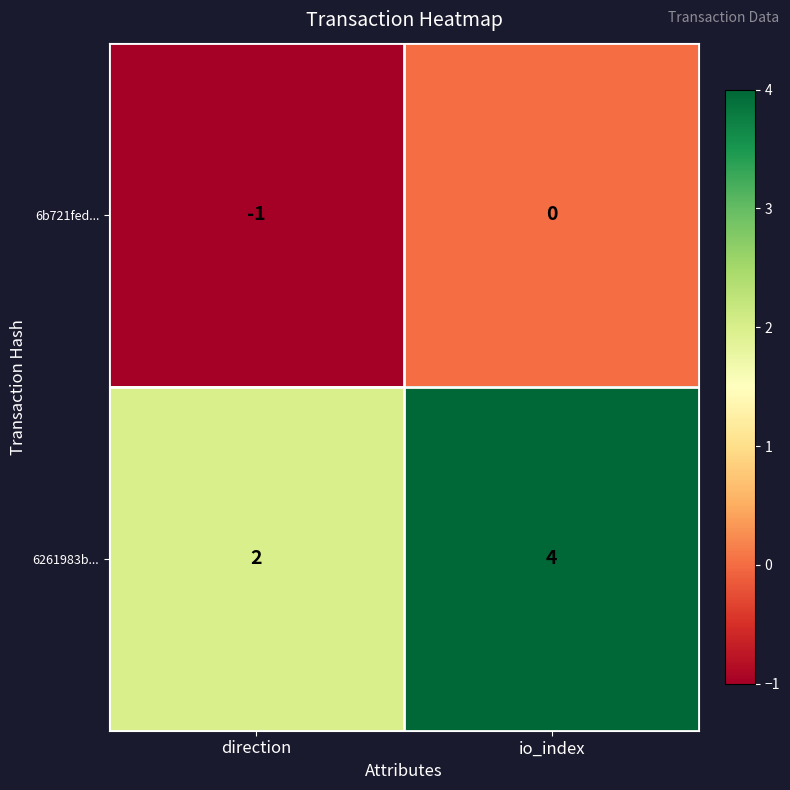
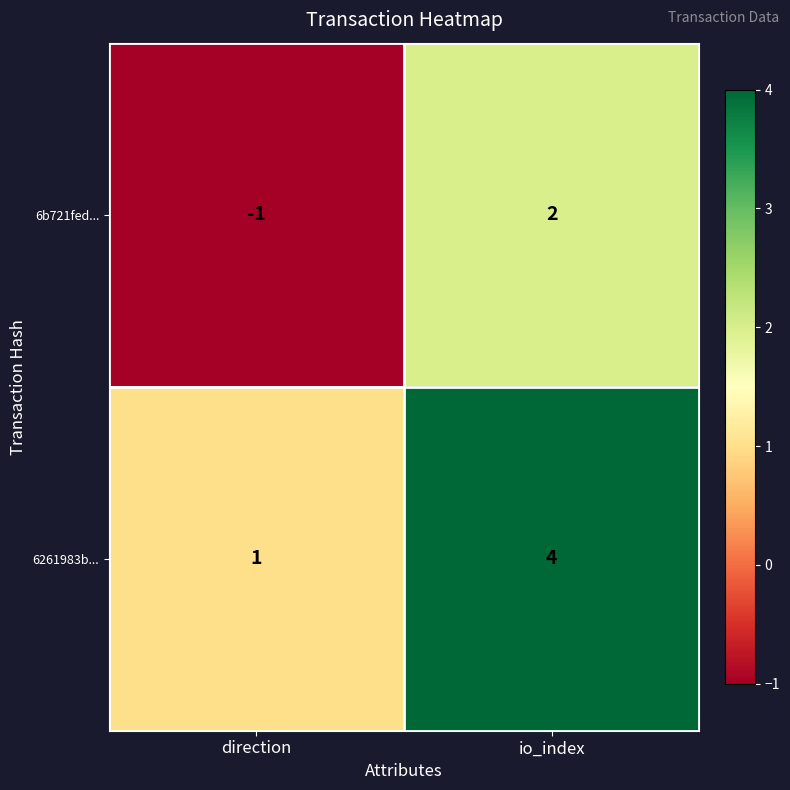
  {
    "6b721fed...": {
      "direction": -1,
-     "io_index": 0
+     "io_index": 2
    },
    "6261983b...": {
-     "direction": 2,
+     "direction": 1,
      "io_index": 4
    }
  }
